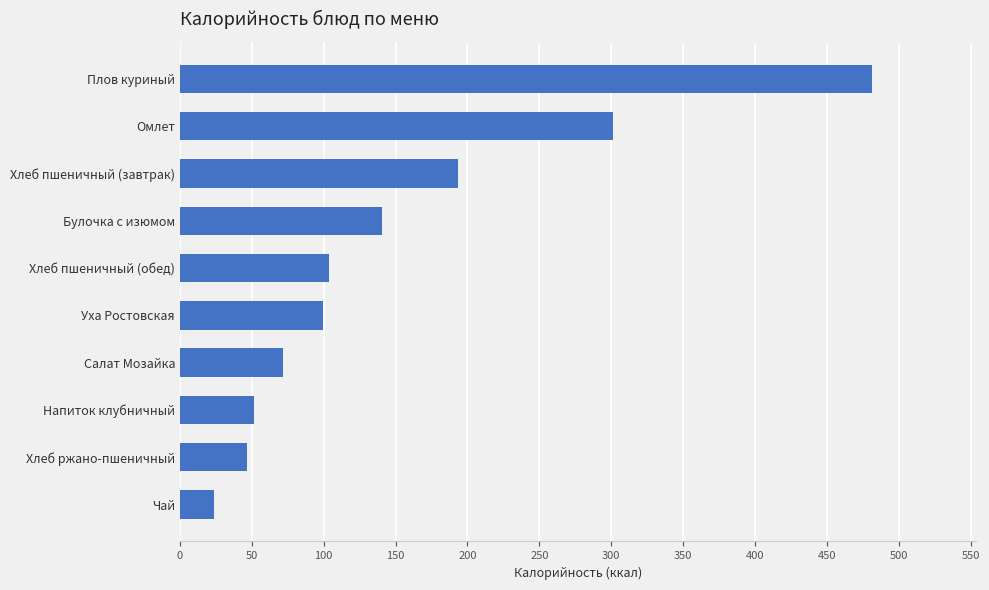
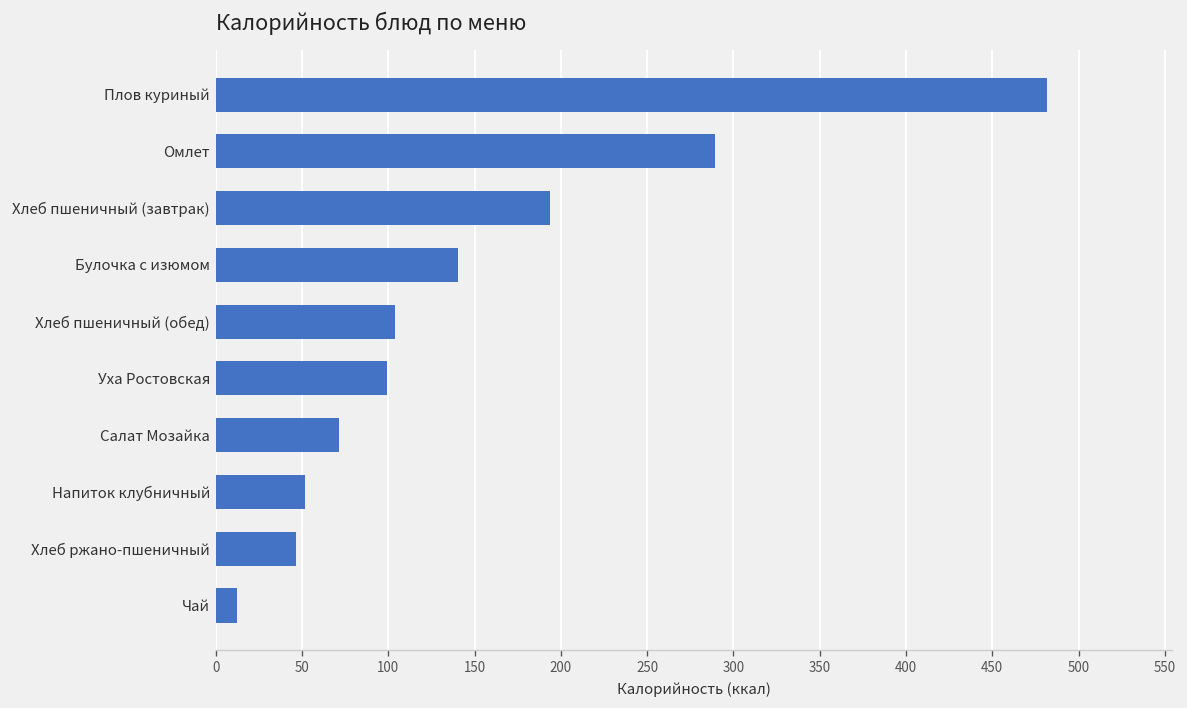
  {
    "Плов куриный": 482,
-   "Омлет": 301,
+   "Омлет": 289,
    "Хлеб пшеничный (завтрак)": 194,
    "Булочка с изюмом": 141,
    "Хлеб пшеничный (обед)": 104,
    "Уха Ростовская": 99,
    "Салат Мозайка": 71,
    "Напиток клубничный": 51,
    "Хлеб ржано-пшеничный": 46,
-   "Чай": 24
+   "Чай": 12
  }
